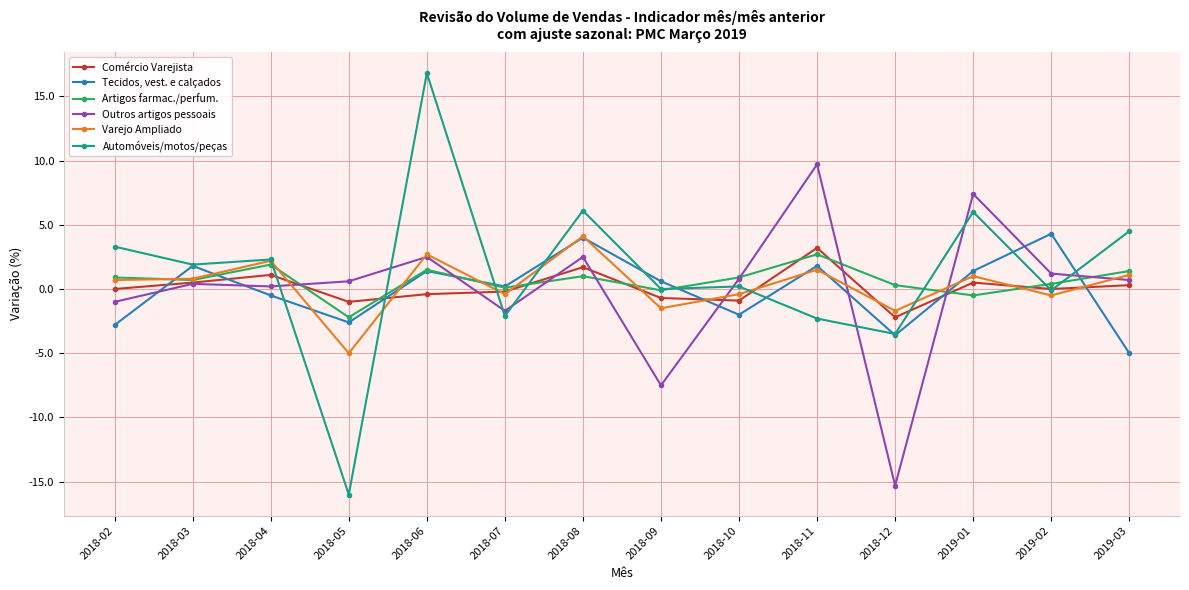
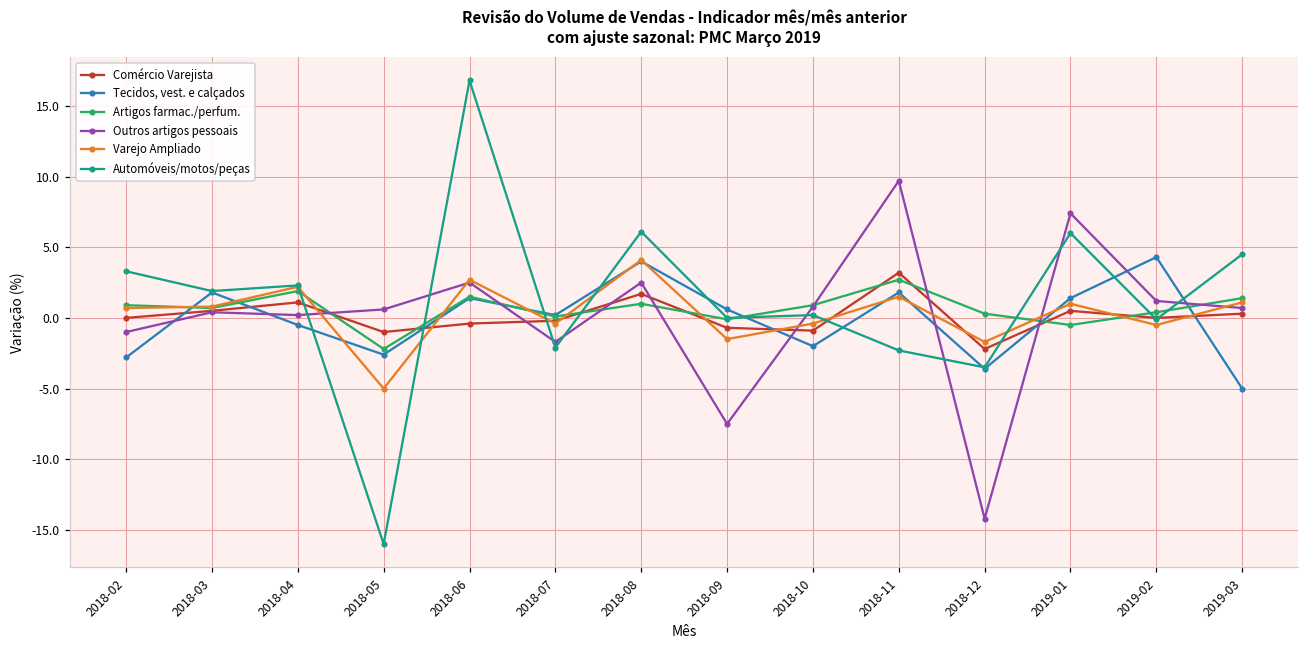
  {
    "Comércio Varejista": {
      "2018-02": 0.0,
      "2018-04": 1.1,
      "2018-05": -1.0,
      "2018-06": -0.4,
      "2018-07": -0.2,
      "2018-08": 1.7,
      "2018-09": -0.7,
      "2018-10": -0.9,
      "2018-11": 3.2,
      "2018-12": -2.2,
      "2019-01": 0.5,
      "2019-03": 0.3
    },
    "Tecidos, vest. e calçados": {
      "2018-02": -2.8,
      "2018-04": -0.5,
      "2018-05": -2.6,
      "2018-09": 0.6,
      "2018-10": -2.0,
      "2018-11": 1.8,
      "2019-01": 1.4,
      "2019-02": 4.3,
      "2019-03": -5.0
    },
    "Outros artigos pessoais": {
      "2018-02": -1.0,
      "2018-04": 0.2,
      "2018-05": 0.6,
      "2018-06": 2.5,
      "2018-07": -1.7,
      "2018-08": 2.5,
      "2018-09": -7.5,
      "2018-11": 9.7,
-     "2018-12": -15.3,
+     "2018-12": -14.2,
      "2019-01": 7.4,
      "2019-02": 1.2,
      "2019-03": 0.7
    },
    "Varejo Ampliado": {
      "2018-05": -5.0,
      "2018-06": 2.7,
      "2018-07": -0.4,
      "2018-09": -1.5,
      "2018-10": -0.4,
      "2018-11": 1.5,
      "2018-12": -1.7,
      "2019-01": 1.0,
      "2019-02": -0.5,
      "2019-03": 1.1
    }
  }
